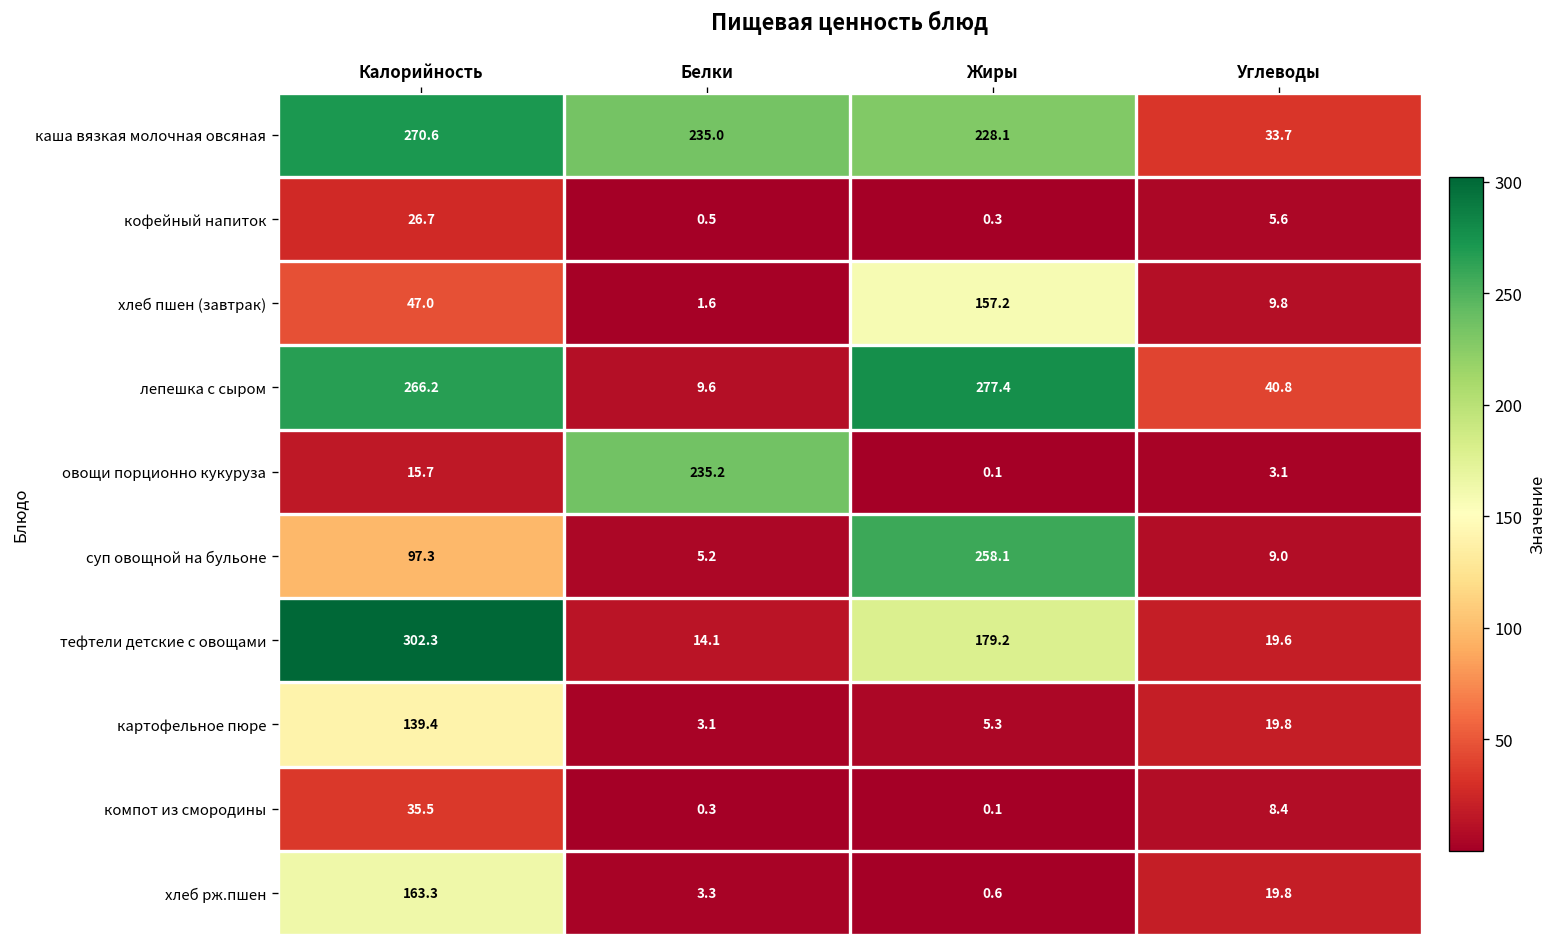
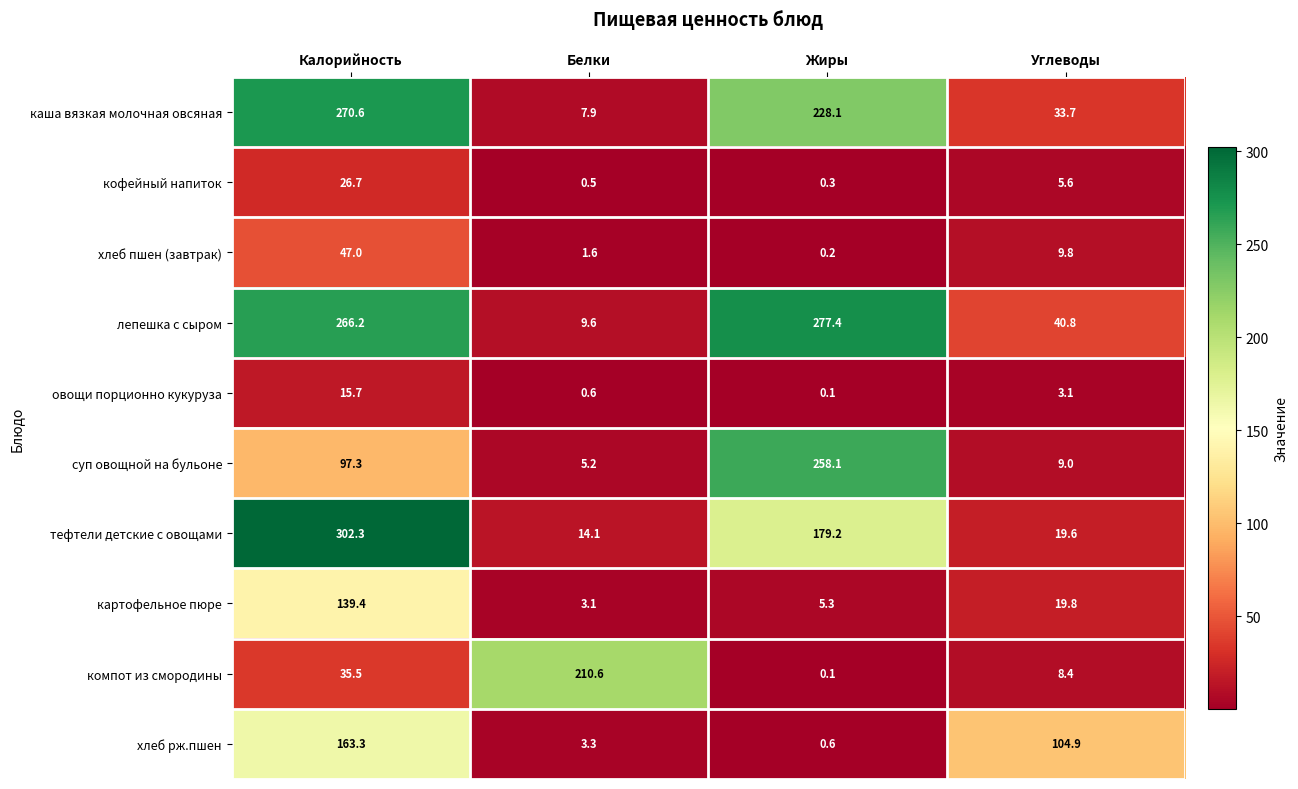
  {
    "каша вязкая молочная овсяная": {
      "Калорийность": 270.6,
-     "Белки": 235.0,
+     "Белки": 7.9,
      "Жиры": 228.1,
      "Углеводы": 33.7
    },
    "кофейный напиток": {
      "Калорийность": 26.7,
      "Белки": 0.5,
      "Жиры": 0.3,
      "Углеводы": 5.6
    },
    "хлеб пшен (завтрак)": {
      "Калорийность": 47.0,
      "Белки": 1.6,
-     "Жиры": 157.2,
+     "Жиры": 0.2,
      "Углеводы": 9.8
    },
    "лепешка с сыром": {
      "Калорийность": 266.2,
      "Белки": 9.6,
      "Жиры": 277.4,
      "Углеводы": 40.8
    },
    "овощи порционно кукуруза": {
      "Калорийность": 15.7,
-     "Белки": 235.2,
+     "Белки": 0.6,
      "Жиры": 0.1,
      "Углеводы": 3.1
    },
    "суп овощной на бульоне": {
      "Калорийность": 97.3,
      "Белки": 5.2,
      "Жиры": 258.1,
      "Углеводы": 9.0
    },
    "тефтели детские с овощами": {
      "Калорийность": 302.3,
      "Белки": 14.1,
      "Жиры": 179.2,
      "Углеводы": 19.6
    },
    "картофельное пюре": {
      "Калорийность": 139.4,
      "Белки": 3.1,
      "Жиры": 5.3,
      "Углеводы": 19.8
    },
    "компот из смородины": {
      "Калорийность": 35.5,
-     "Белки": 0.3,
+     "Белки": 210.6,
      "Жиры": 0.1,
      "Углеводы": 8.4
    },
    "хлеб рж.пшен": {
      "Калорийность": 163.3,
      "Белки": 3.3,
      "Жиры": 0.6,
-     "Углеводы": 19.8
+     "Углеводы": 104.9
    }
  }
